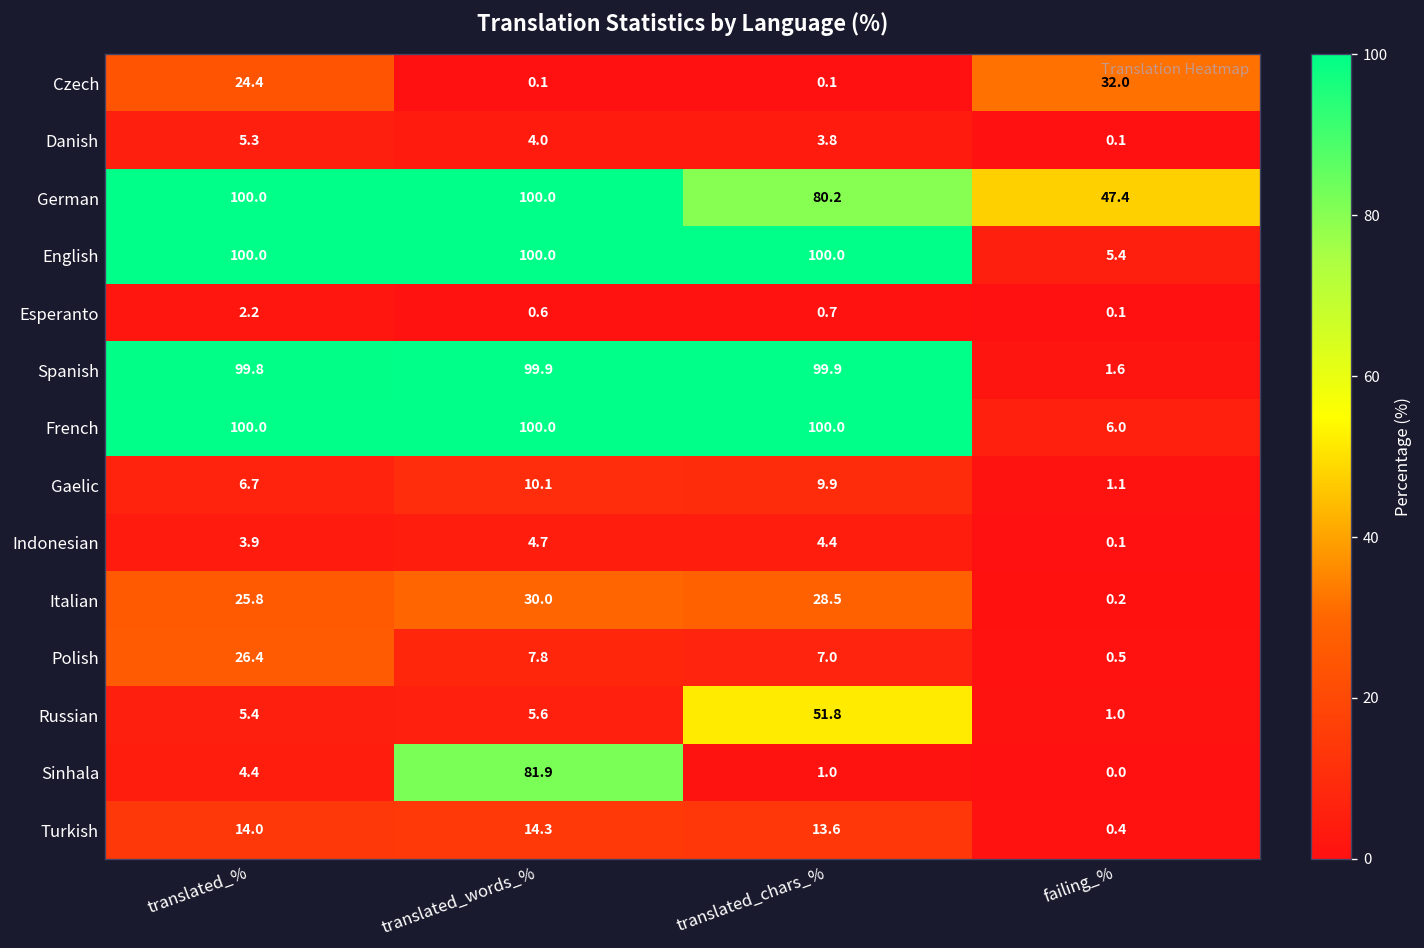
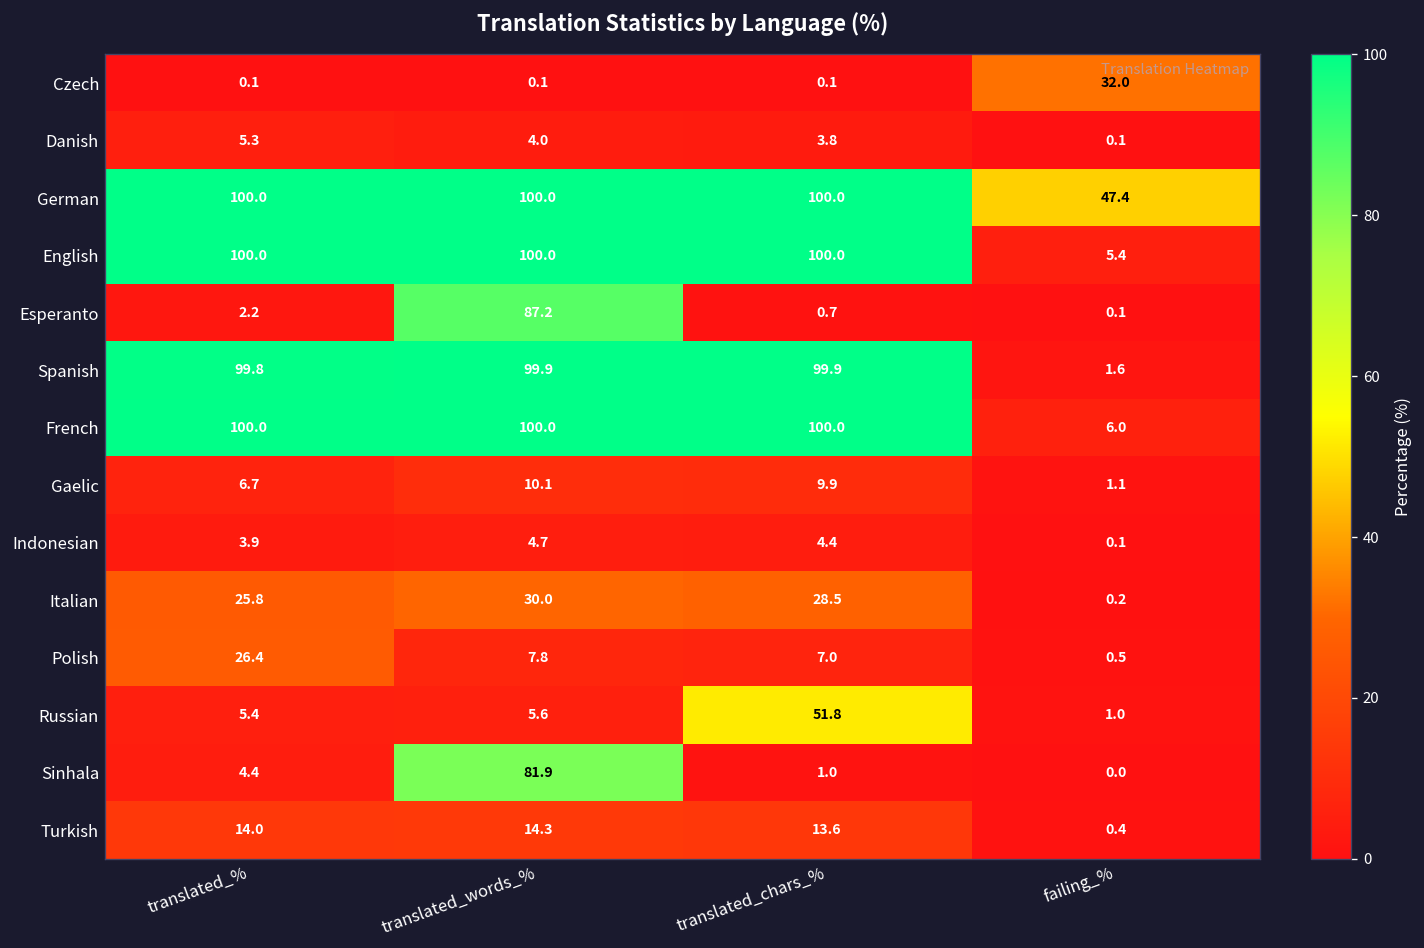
  {
    "Czech": {
-     "translated_%": 24.4,
+     "translated_%": 0.1,
      "translated_words_%": 0.1,
      "translated_chars_%": 0.1
    },
    "Danish": {
      "translated_%": 5.3,
      "translated_words_%": 4.0,
      "translated_chars_%": 3.8,
      "failing_%": 0.1
    },
    "German": {
      "translated_%": 100.0,
      "translated_words_%": 100.0,
-     "translated_chars_%": 80.2,
+     "translated_chars_%": 100.0,
      "failing_%": 47.4
    },
    "English": {
      "translated_%": 100.0,
      "translated_words_%": 100.0,
      "translated_chars_%": 100.0,
      "failing_%": 5.4
    },
    "Esperanto": {
      "translated_%": 2.2,
-     "translated_words_%": 0.6,
+     "translated_words_%": 87.2,
      "translated_chars_%": 0.7,
      "failing_%": 0.1
    },
    "Spanish": {
      "translated_%": 99.8,
      "translated_words_%": 99.9,
      "translated_chars_%": 99.9,
      "failing_%": 1.6
    },
    "French": {
      "translated_%": 100.0,
      "translated_words_%": 100.0,
      "translated_chars_%": 100.0,
      "failing_%": 6.0
    },
    "Gaelic": {
      "translated_%": 6.7,
      "translated_words_%": 10.1,
      "translated_chars_%": 9.9,
      "failing_%": 1.1
    },
    "Indonesian": {
      "translated_%": 3.9,
      "translated_words_%": 4.7,
      "translated_chars_%": 4.4,
      "failing_%": 0.1
    },
    "Italian": {
      "translated_%": 25.8,
      "translated_words_%": 30.0,
      "translated_chars_%": 28.5,
      "failing_%": 0.2
    },
    "Polish": {
      "translated_%": 26.4,
      "translated_words_%": 7.8,
      "translated_chars_%": 7.0,
      "failing_%": 0.5
    },
    "Russian": {
      "translated_%": 5.4,
      "translated_words_%": 5.6,
      "translated_chars_%": 51.8,
      "failing_%": 1.0
    },
    "Sinhala": {
      "translated_%": 4.4,
      "translated_words_%": 81.9,
      "translated_chars_%": 1.0,
      "failing_%": 0.0
    },
    "Turkish": {
      "translated_%": 14.0,
      "translated_words_%": 14.3,
      "translated_chars_%": 13.6,
      "failing_%": 0.4
    }
  }
